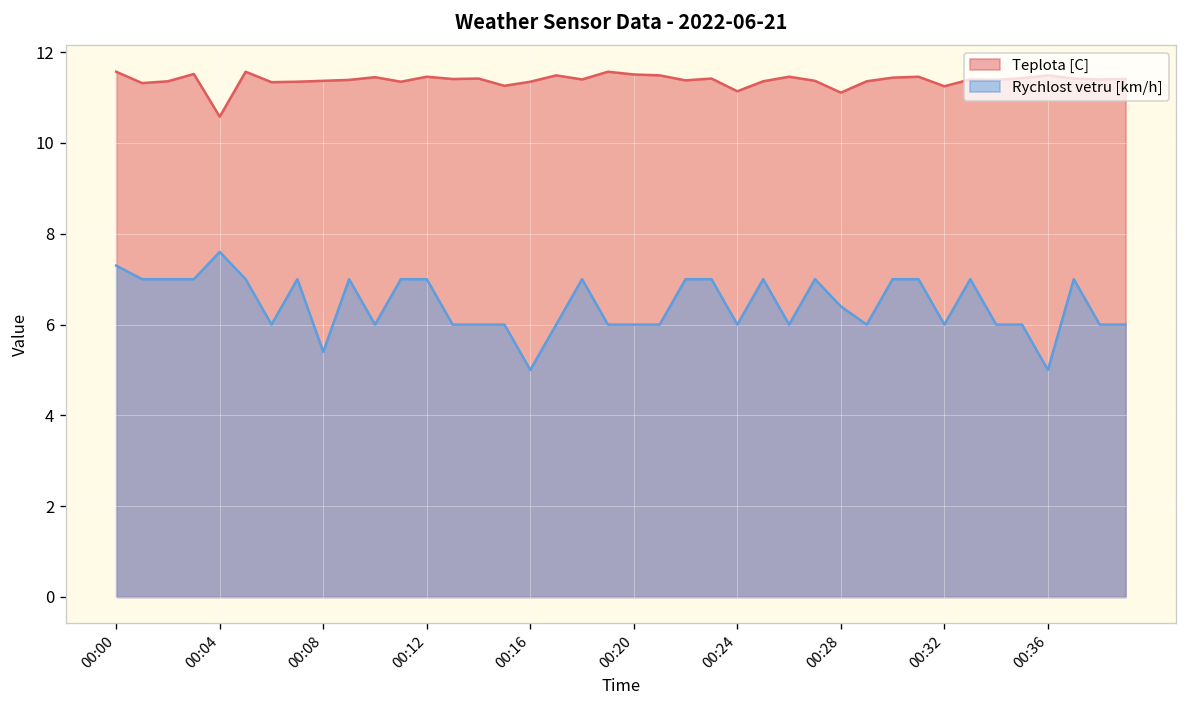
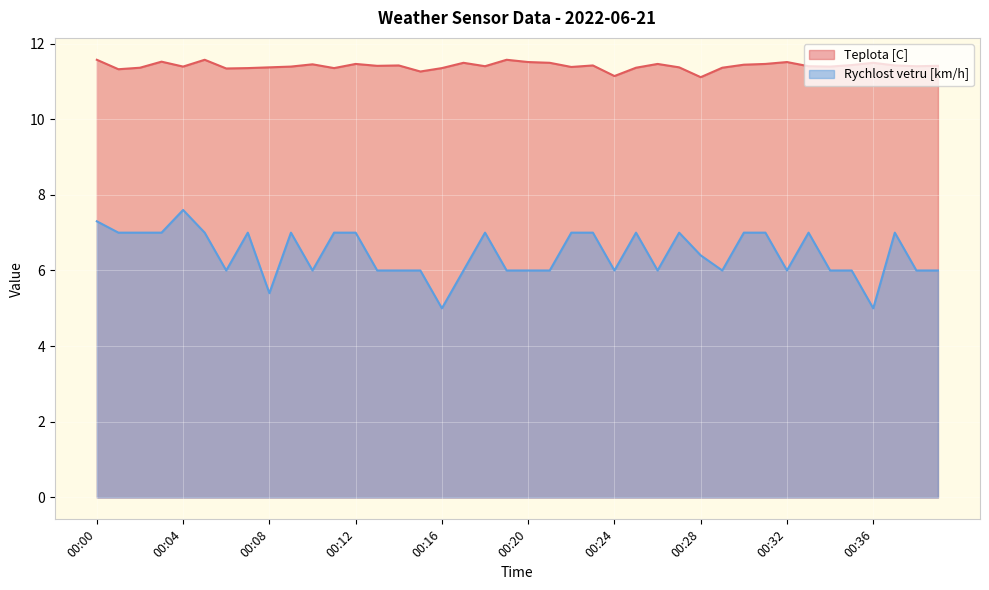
  {
    "Teplota [C]": {
      "00:00": 11.6,
-     "00:04": 10.6,
+     "00:04": 11.4,
      "00:08": 11.4,
      "00:12": 11.5,
      "00:16": 11.4,
      "00:20": 11.5,
      "00:24": 11.1,
      "00:28": 11.1,
-     "00:32": 11.3
+     "00:32": 11.5
    },
    "Rychlost vetru [km/h]": {
      "00:00": 7.3,
      "00:04": 7.6,
      "00:08": 5.4,
      "00:12": 7.0,
      "00:16": 5.0,
      "00:20": 6.0,
      "00:24": 6.0,
      "00:28": 6.4,
      "00:32": 6.0,
      "00:36": 5.0
    }
  }
